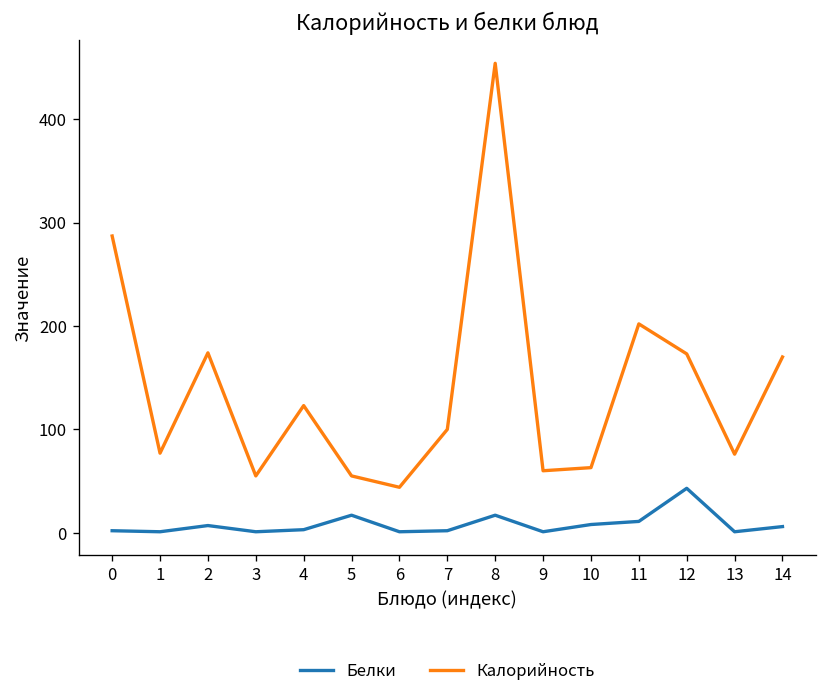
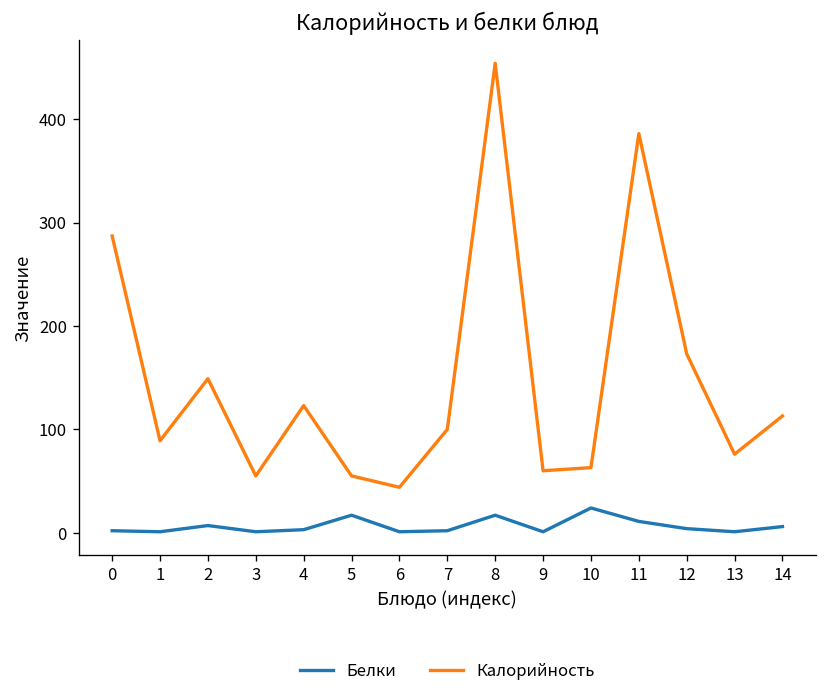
  {
    "Калорийность": {
      "0": 290,
-     "1": 80,
-     "2": 170,
+     "1": 90,
+     "2": 150,
      "3": 60,
      "4": 120,
      "5": 60,
      "6": 40,
      "7": 100,
      "8": 450,
      "9": 60,
      "10": 60,
-     "11": 200,
+     "11": 390,
      "12": 170,
      "13": 80,
-     "14": 170
+     "14": 110
    },
    "Белки": {
      "0": 0,
      "1": 0,
      "2": 10,
      "3": 0,
      "4": 0,
      "5": 20,
      "6": 0,
      "7": 0,
      "8": 20,
      "9": 0,
-     "10": 10,
+     "10": 20,
      "11": 10,
-     "12": 40,
+     "12": 0,
      "13": 0,
      "14": 10
    }
  }
